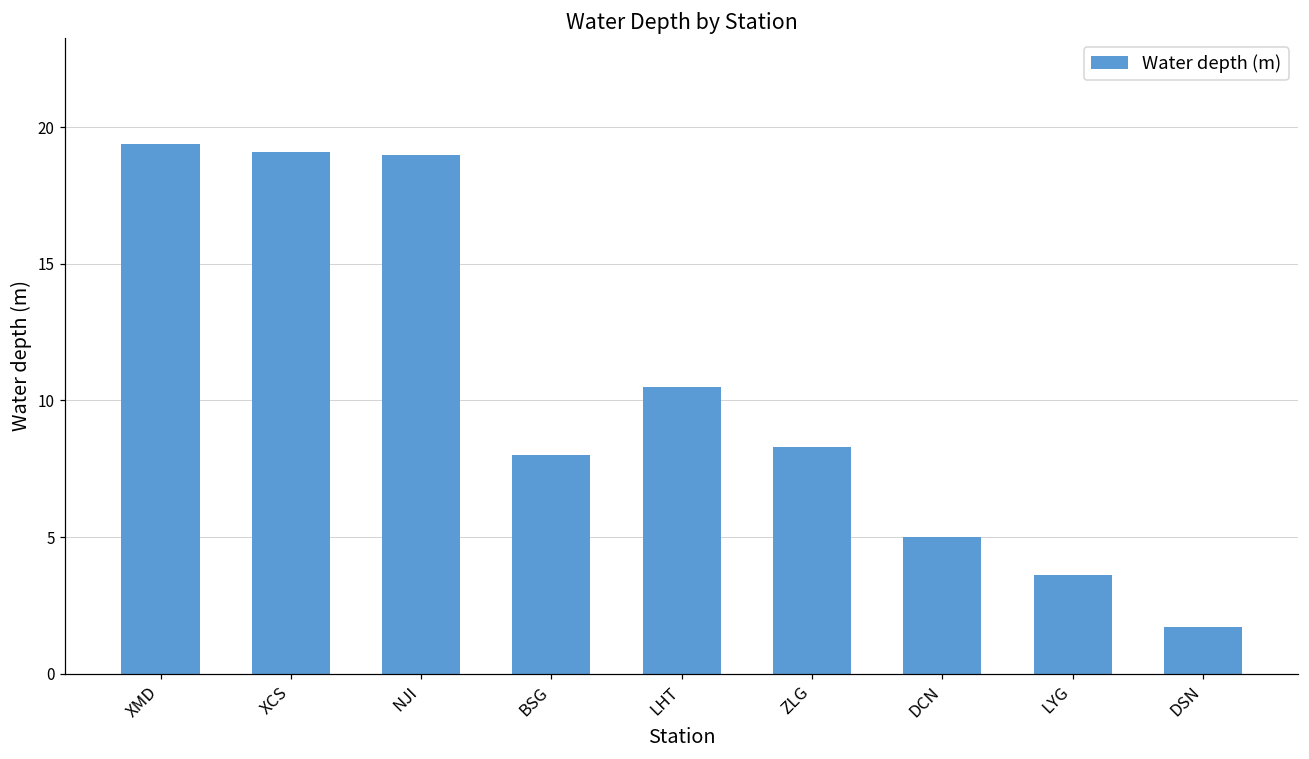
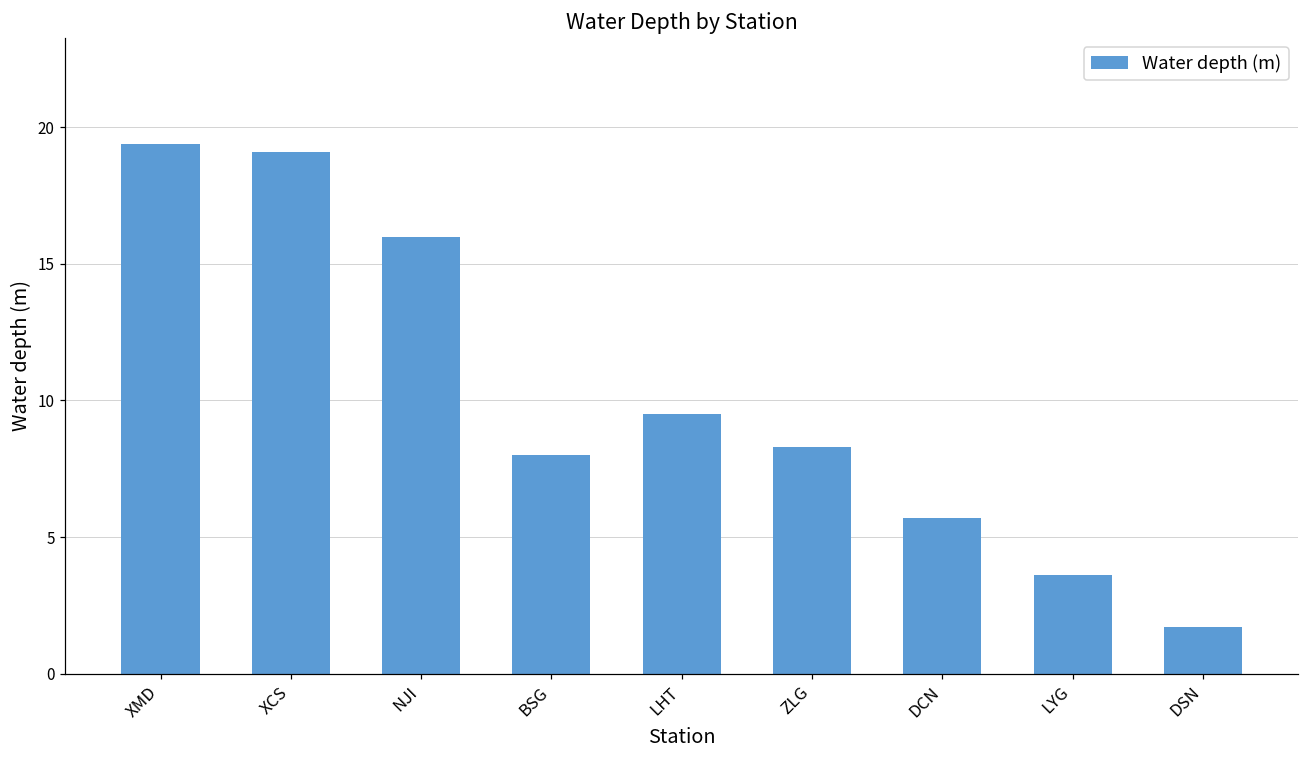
  {
    "XMD": 19.4,
    "XCS": 19.1,
-   "NJI": 19,
+   "NJI": 16,
    "BSG": 8.0,
-   "LHT": 10.5,
+   "LHT": 9.5,
    "ZLG": 8.3,
-   "DCN": 5.0,
+   "DCN": 5.7,
    "LYG": 3.6,
    "DSN": 1.7
  }
